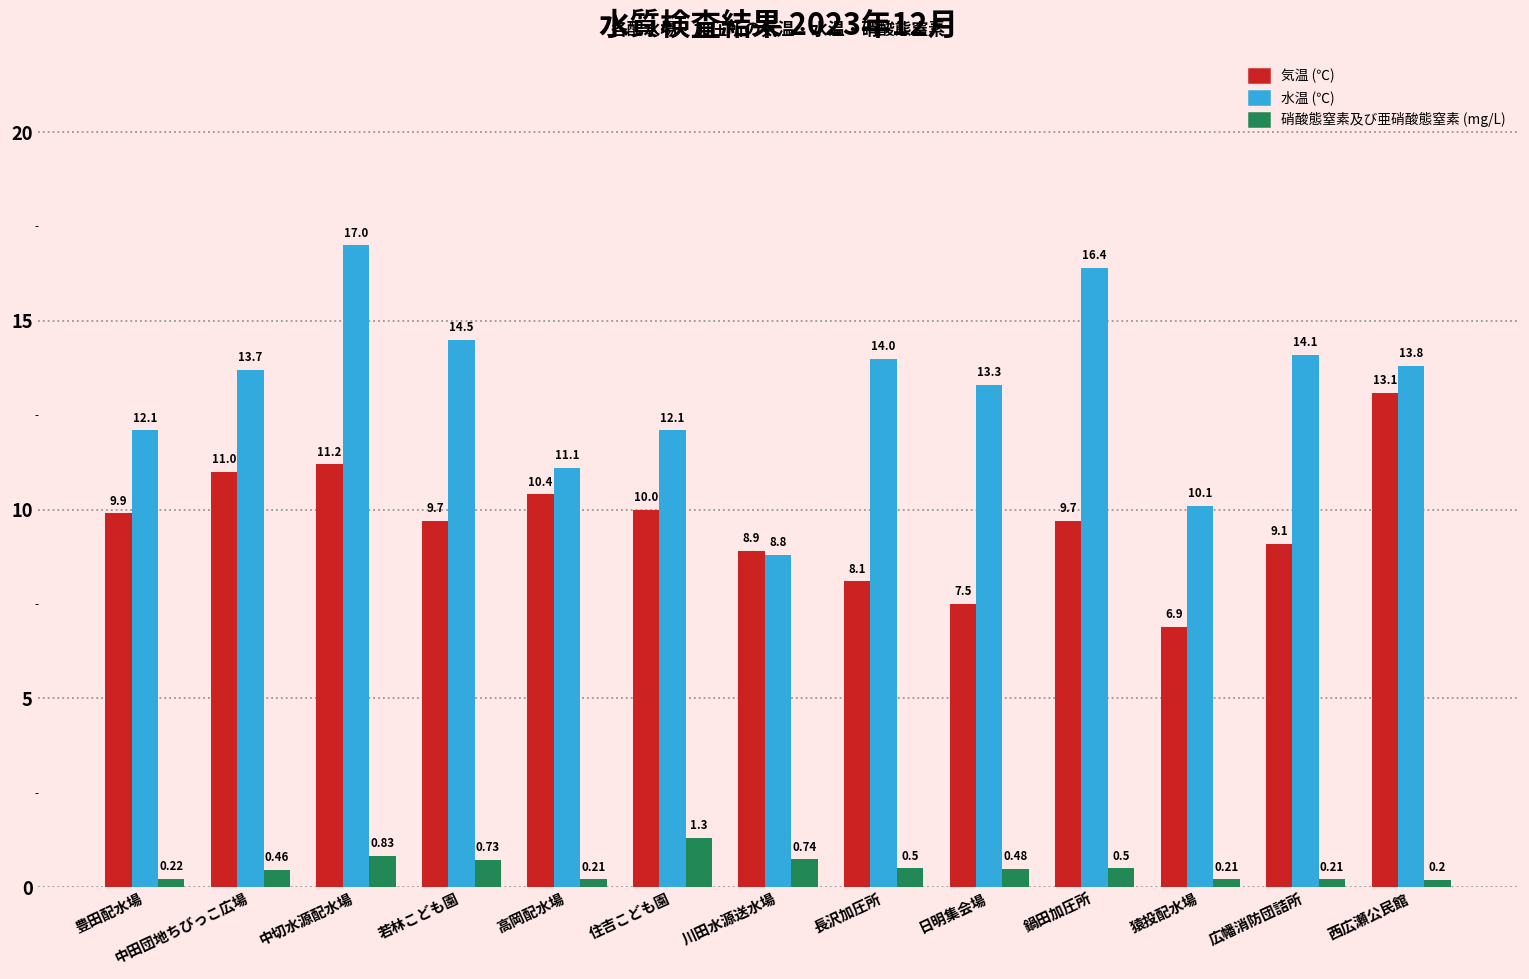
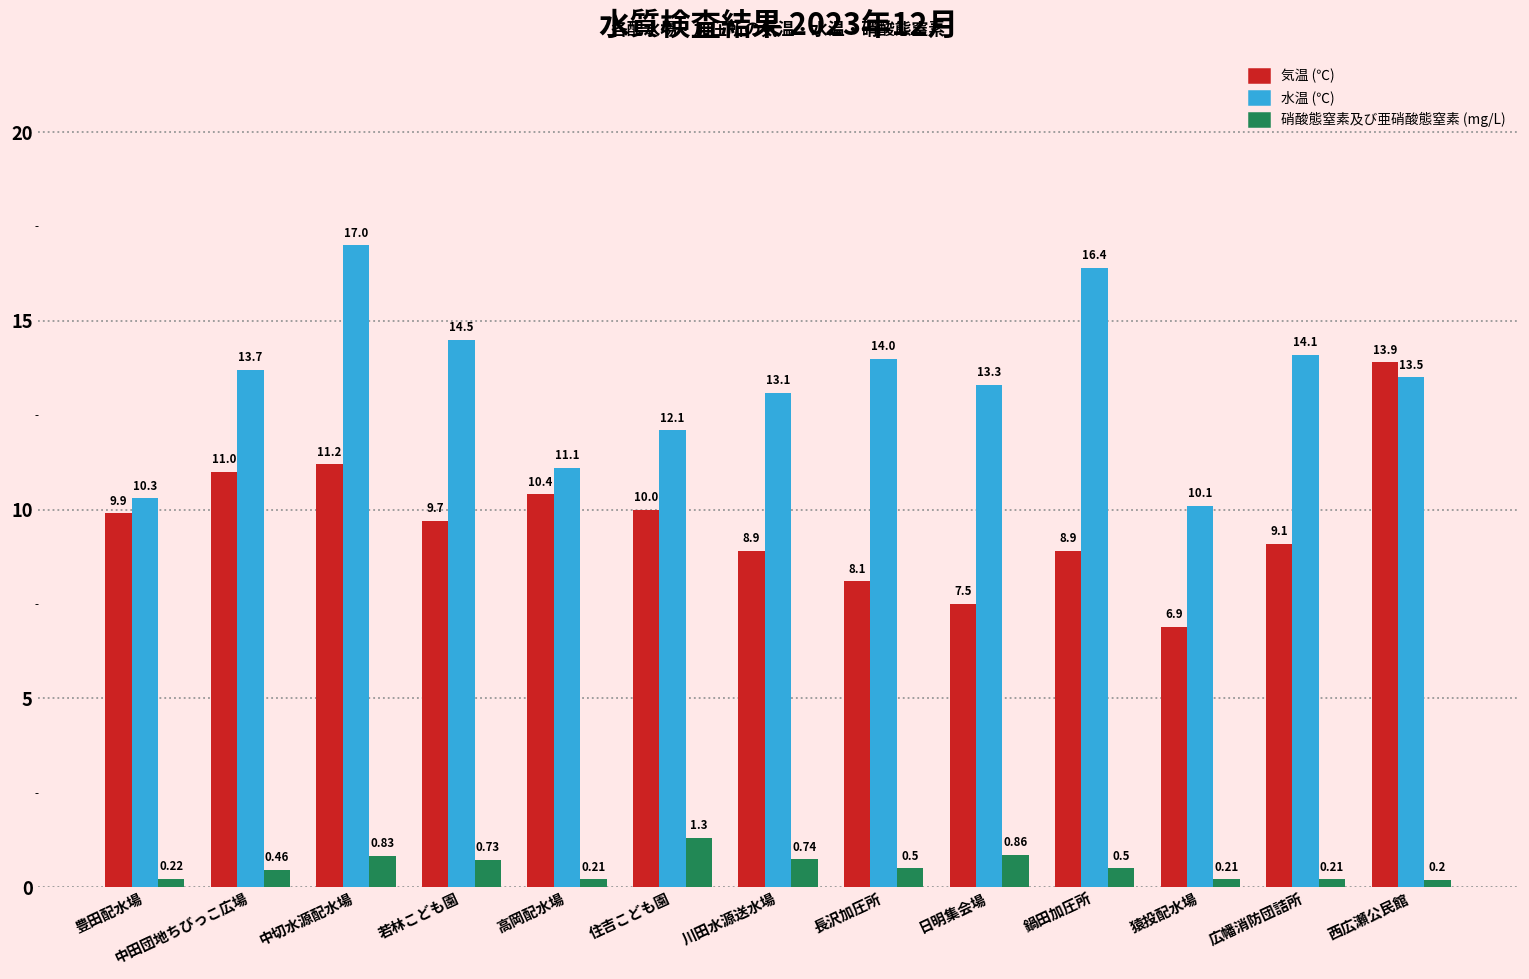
  {
    "気温 (℃)": {
      "豊田配水場": 9.9,
      "中田団地ちびっこ広場": 11.0,
      "中切水源配水場": 11.2,
      "若林こども園": 9.7,
      "高岡配水場": 10.4,
      "住吉こども園": 10.0,
      "川田水源送水場": 8.9,
      "長沢加圧所": 8.1,
      "日明集会場": 7.5,
-     "鍋田加圧所": 9.7,
+     "鍋田加圧所": 8.9,
      "猿投配水場": 6.9,
      "広幡消防団詰所": 9.1,
-     "西広瀬公民館": 13.1
+     "西広瀬公民館": 13.9
    },
    "水温 (℃)": {
-     "豊田配水場": 12.1,
+     "豊田配水場": 10.3,
      "中田団地ちびっこ広場": 13.7,
      "中切水源配水場": 17.0,
      "若林こども園": 14.5,
      "高岡配水場": 11.1,
      "住吉こども園": 12.1,
-     "川田水源送水場": 8.8,
+     "川田水源送水場": 13.1,
      "長沢加圧所": 14.0,
      "日明集会場": 13.3,
      "鍋田加圧所": 16.4,
      "猿投配水場": 10.1,
      "広幡消防団詰所": 14.1,
-     "西広瀬公民館": 13.8
+     "西広瀬公民館": 13.5
    },
    "硝酸態窒素及び亜硝酸態窒素 (mg/L)": {
      "豊田配水場": 0.22,
      "中田団地ちびっこ広場": 0.46,
      "中切水源配水場": 0.83,
      "若林こども園": 0.73,
      "高岡配水場": 0.21,
      "住吉こども園": 1.3,
      "川田水源送水場": 0.74,
      "長沢加圧所": 0.5,
-     "日明集会場": 0.48,
+     "日明集会場": 0.86,
      "鍋田加圧所": 0.5,
      "猿投配水場": 0.21,
      "広幡消防団詰所": 0.21,
      "西広瀬公民館": 0.2
    }
  }
